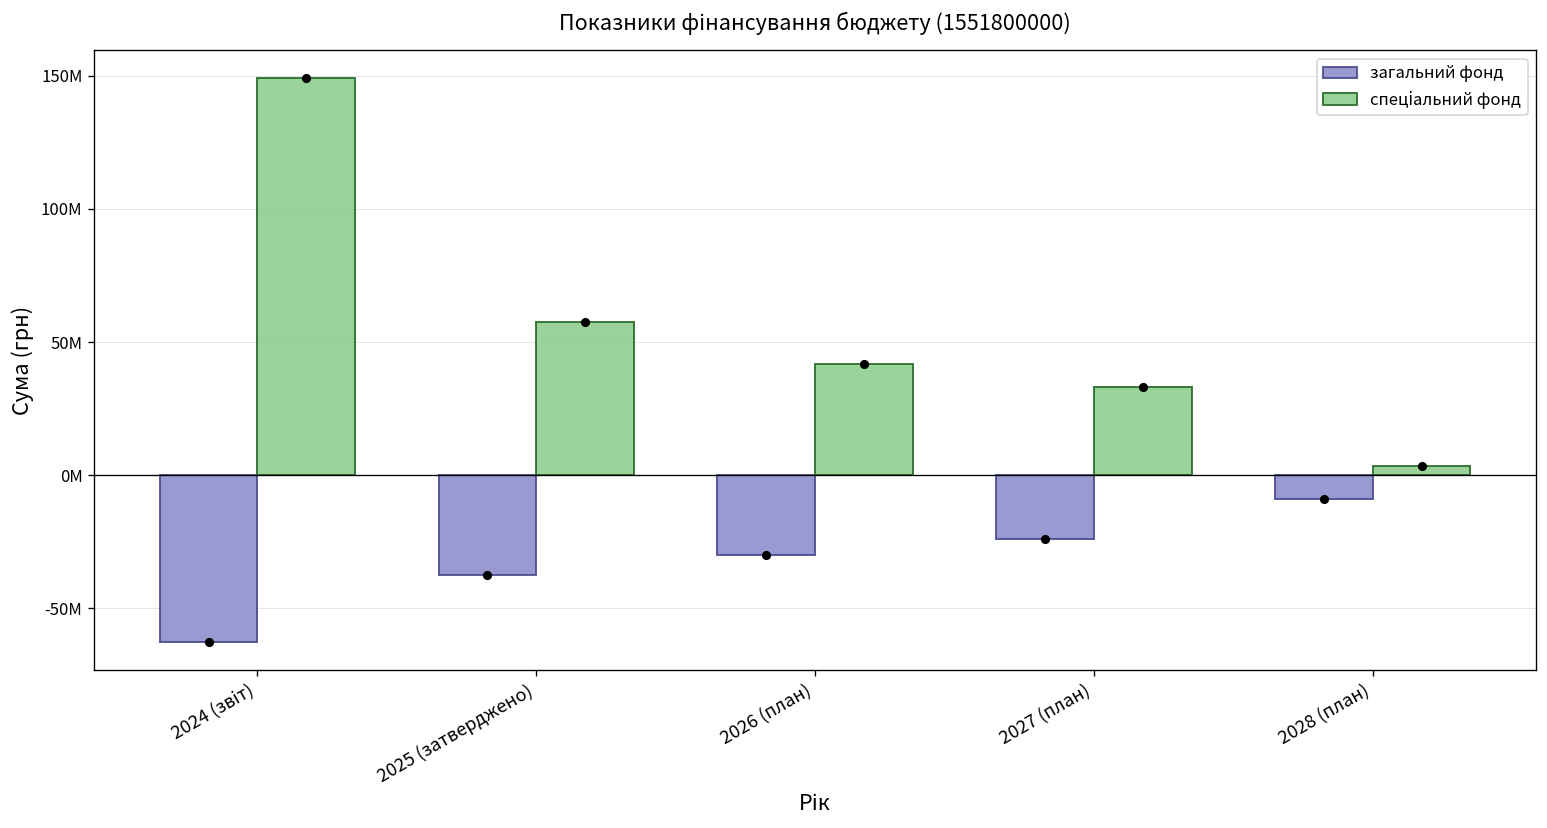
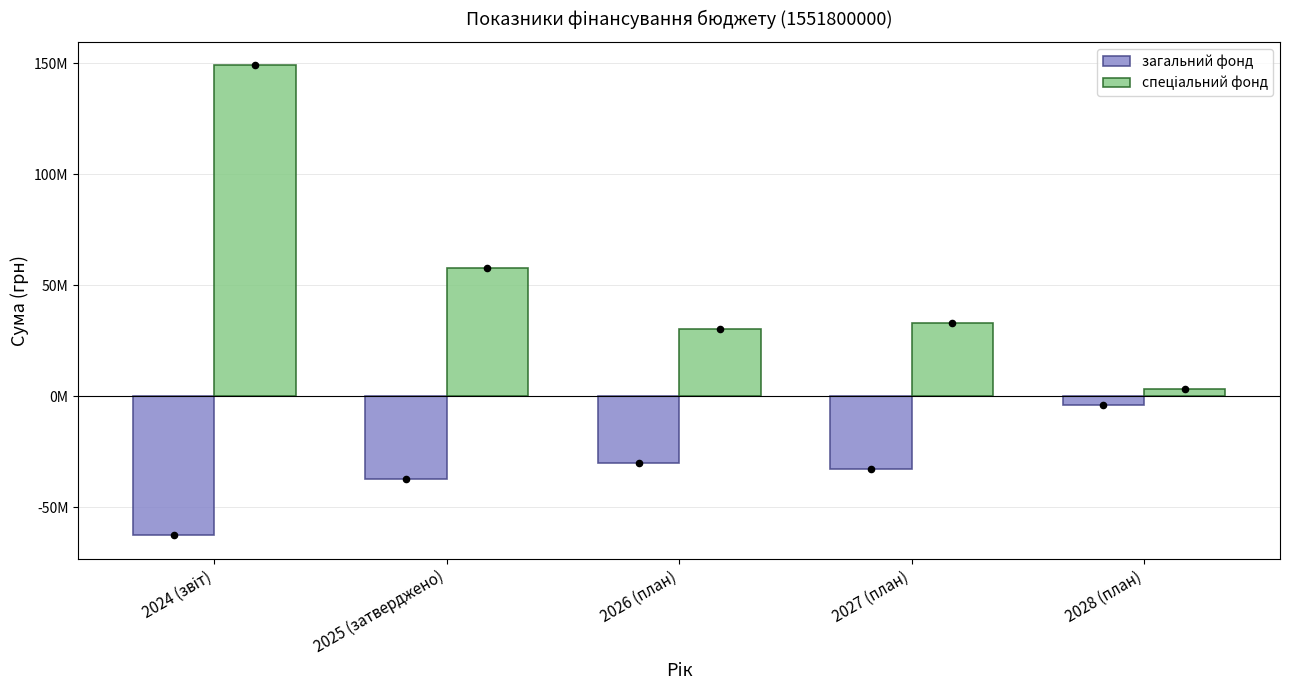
  {
    "загальний фонд": {
      "2024 (звіт)": -63000000,
      "2025 (затверджено)": -37000000,
      "2026 (план)": -30000000,
-     "2027 (план)": -24000000,
-     "2028 (план)": -9000000
+     "2027 (план)": -33000000,
+     "2028 (план)": -4000000
    },
    "спеціальний фонд": {
      "2024 (звіт)": 149000000,
      "2025 (затверджено)": 57000000,
-     "2026 (план)": 42000000,
+     "2026 (план)": 30000000,
      "2027 (план)": 33000000,
      "2028 (план)": 3000000
    }
  }
